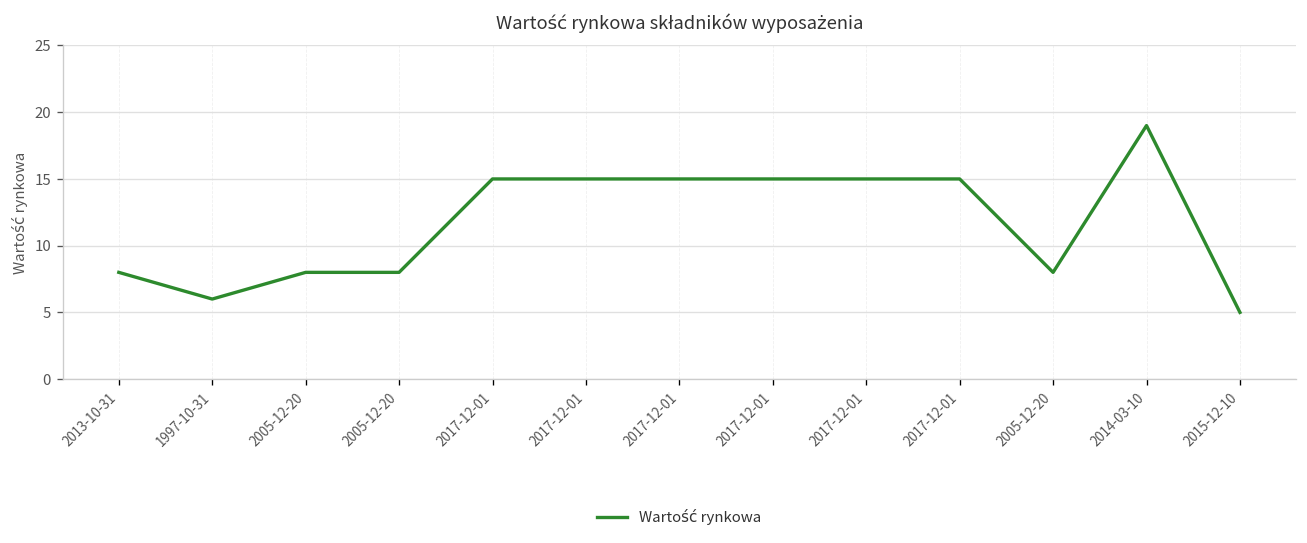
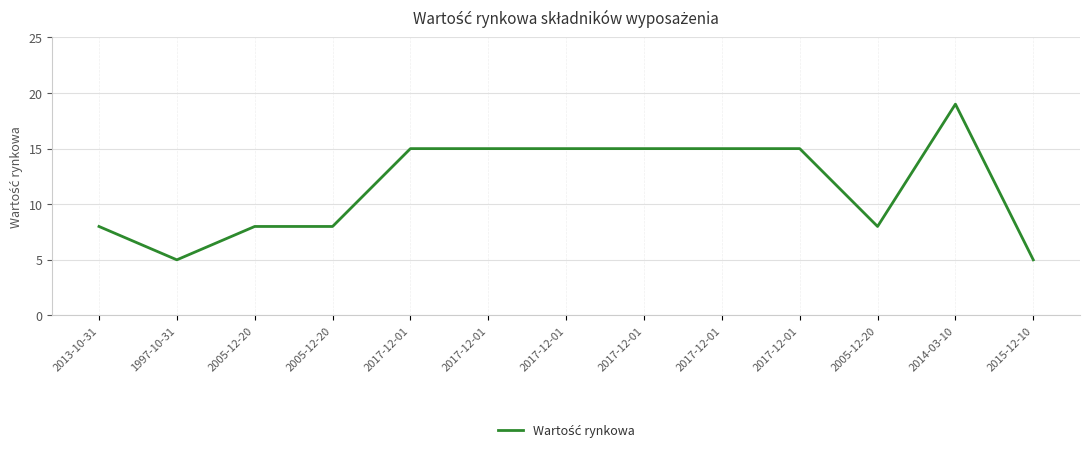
  {
    "2013-10-31": 8,
-   "1997-10-31": 6,
+   "1997-10-31": 5,
    "2014-03-10": 19,
    "2015-12-10": 5
  }
